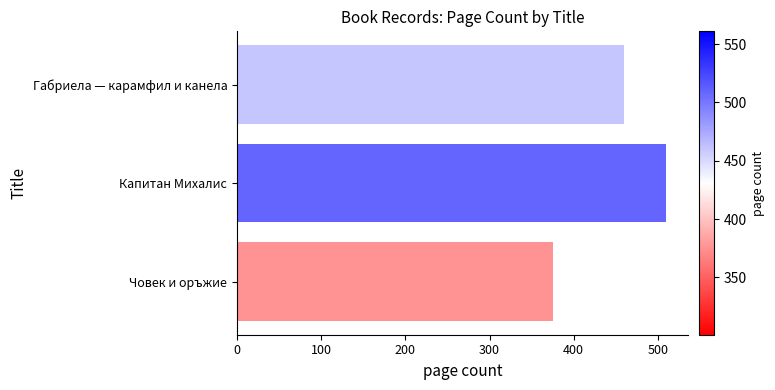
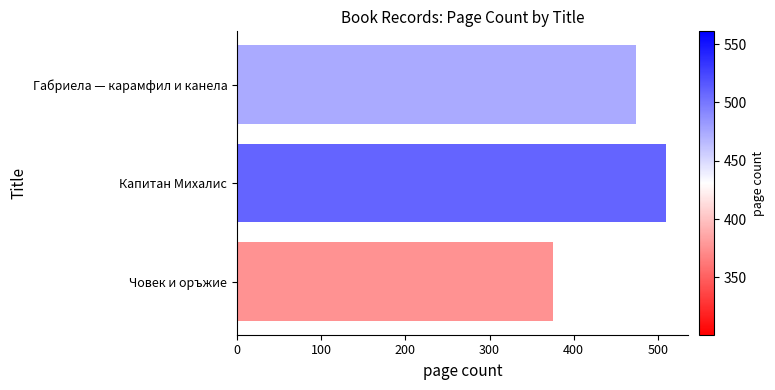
  {
-   "Габриела — карамфил и канела": 460,
+   "Габриела — карамфил и канела": 470,
    "Капитан Михалис": 510,
    "Човек и оръжие": 380
  }
